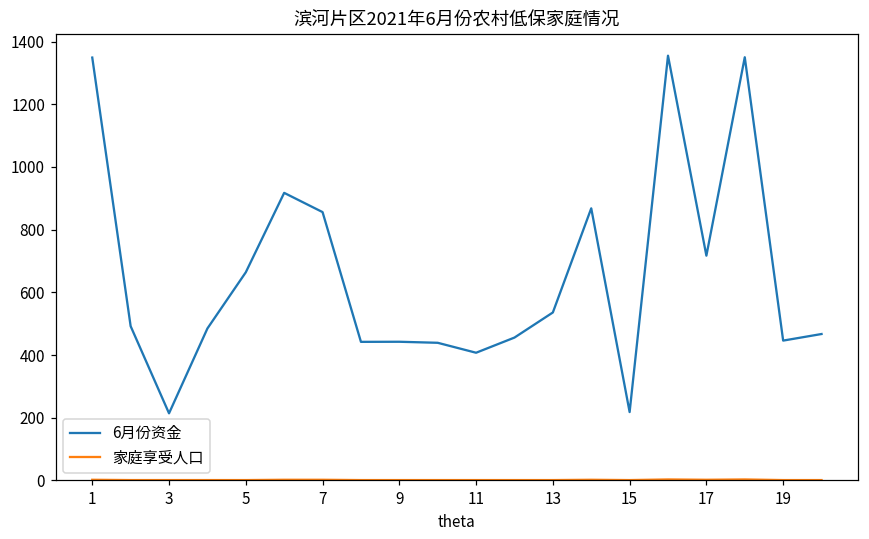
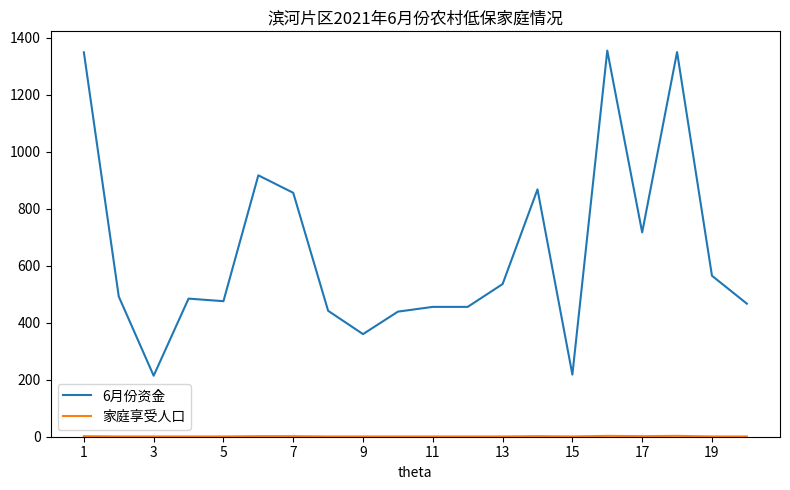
  {
    "6月份资金": {
      "1": 1350,
      "3": 210,
-     "5": 660,
+     "5": 480,
      "7": 860,
-     "9": 440,
-     "11": 410,
+     "9": 360,
+     "11": 460,
      "13": 540,
      "15": 220,
      "17": 720,
-     "19": 450
+     "19": 570
    },
    "家庭享受人口": {
      "1": 0,
      "3": 0,
      "5": 0,
      "7": 0,
      "9": 0,
      "11": 0,
      "13": 0,
      "15": 0,
      "17": 0,
      "19": 0
    }
  }
